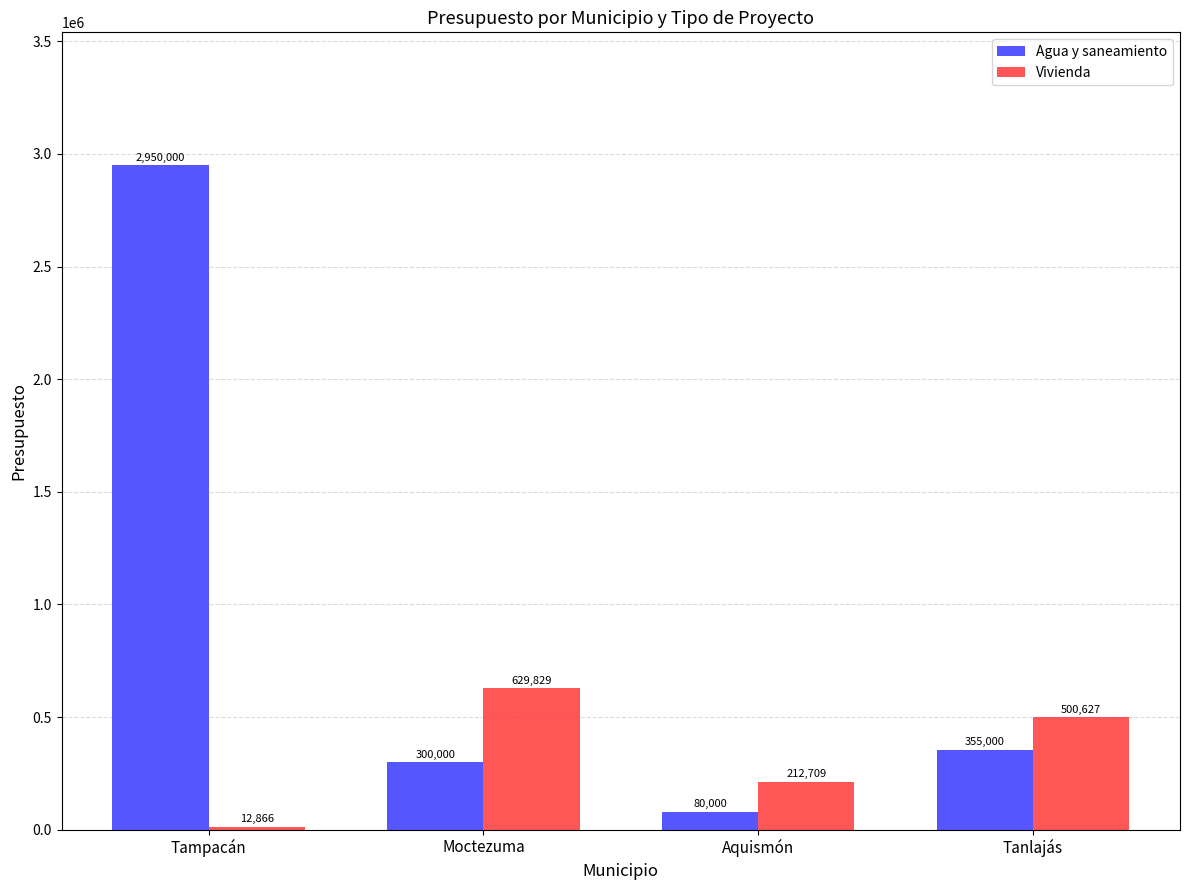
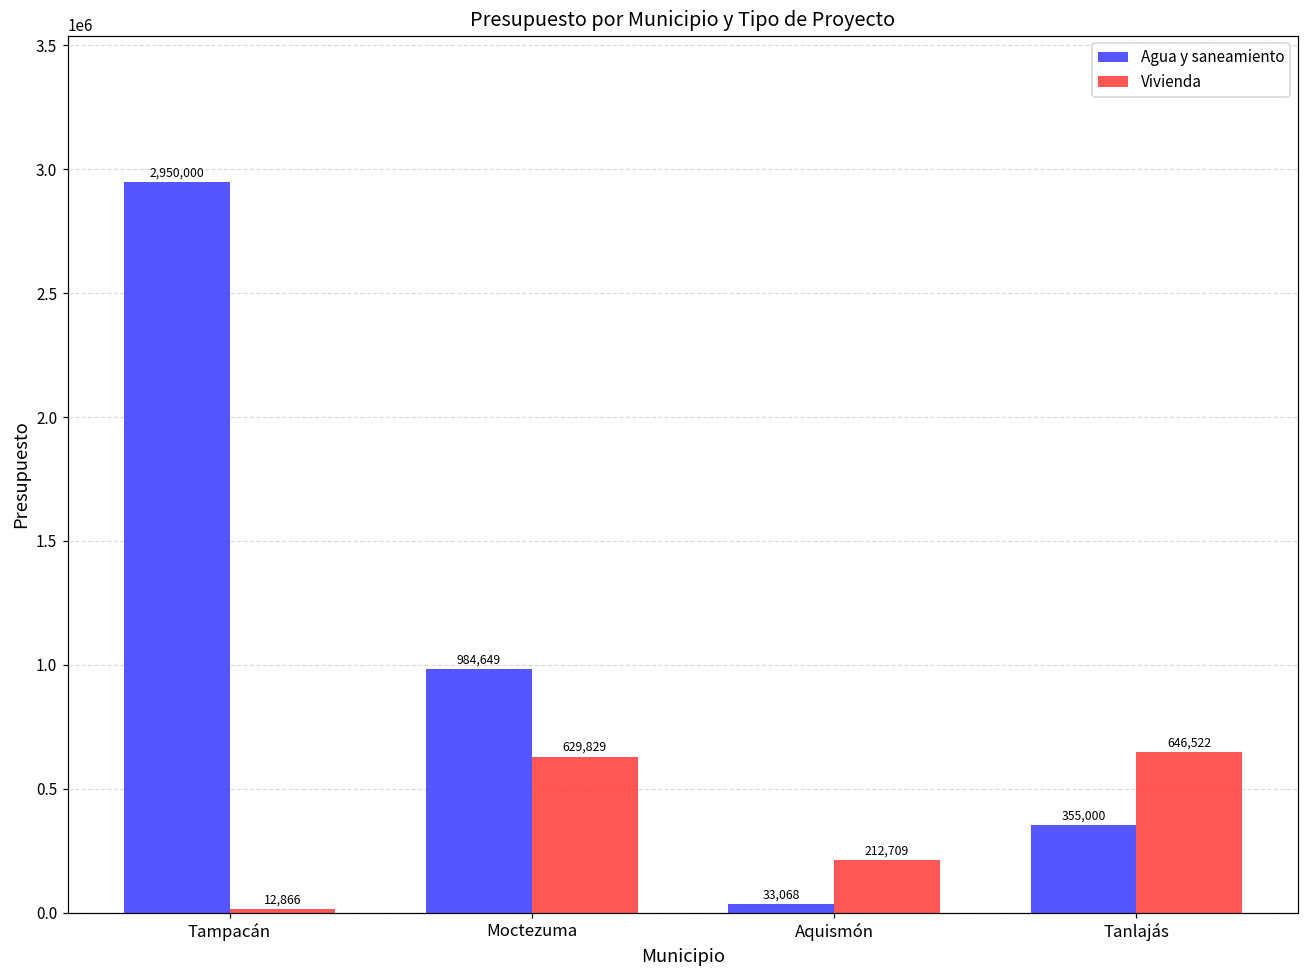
  {
    "Agua y saneamiento": {
      "Tampacán": "2,950,000",
-     "Moctezuma": "300,000",
-     "Aquismón": "80,000",
+     "Moctezuma": "984,649",
+     "Aquismón": "33,068",
      "Tanlajás": "355,000"
    },
    "Vivienda": {
      "Tampacán": "12,866",
      "Moctezuma": "629,829",
      "Aquismón": "212,709",
-     "Tanlajás": "500,627"
+     "Tanlajás": "646,522"
    }
  }
